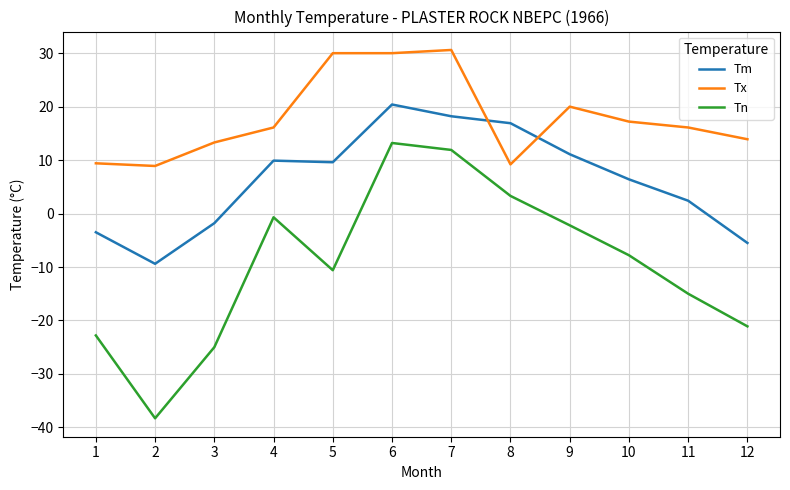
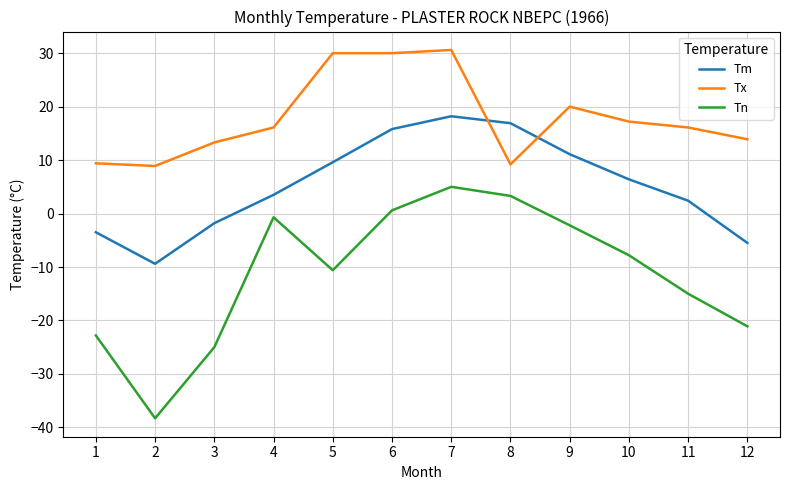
  {
    "Tm": {
      "1": -4,
      "2": -9,
      "3": -2,
-     "4": 10,
+     "4": 4,
      "5": 10,
-     "6": 20,
+     "6": 16,
      "7": 18,
      "8": 17,
      "9": 11,
      "10": 6,
      "11": 2,
      "12": -6
    },
    "Tx": {
      "1": 9,
      "2": 9,
      "3": 13,
      "4": 16,
      "5": 30,
      "6": 30,
      "7": 31,
      "8": 9,
      "9": 20,
      "10": 17,
      "11": 16,
      "12": 14
    },
    "Tn": {
      "1": -23,
      "2": -38,
      "3": -25,
      "4": -1,
      "5": -11,
-     "6": 13,
-     "7": 12,
+     "6": 1,
+     "7": 5,
      "8": 3,
      "9": -2,
      "10": -8,
      "11": -15,
      "12": -21
    }
  }
